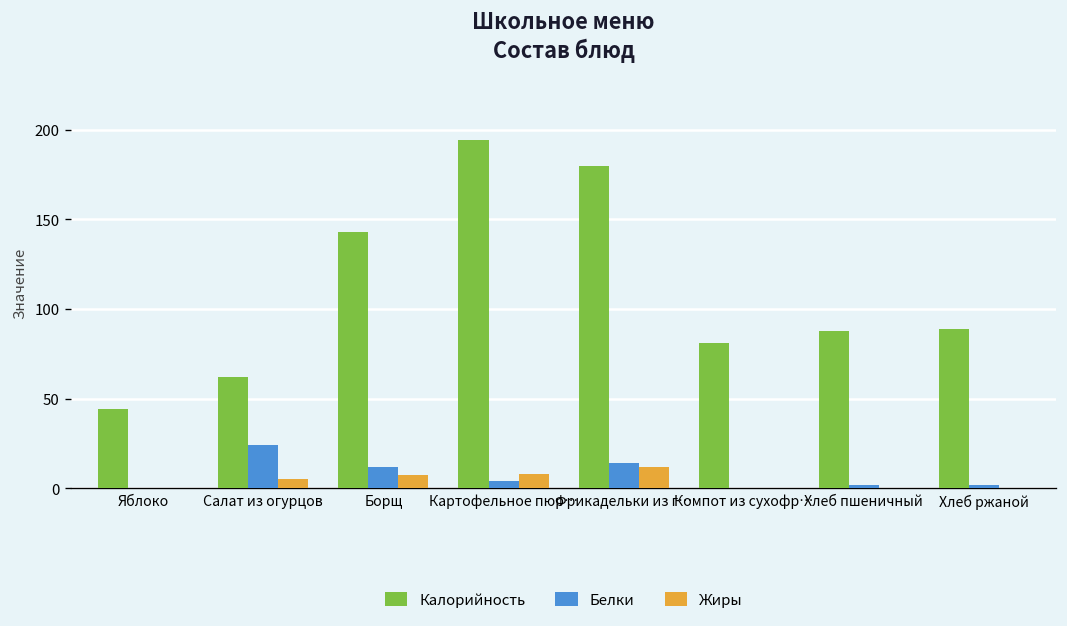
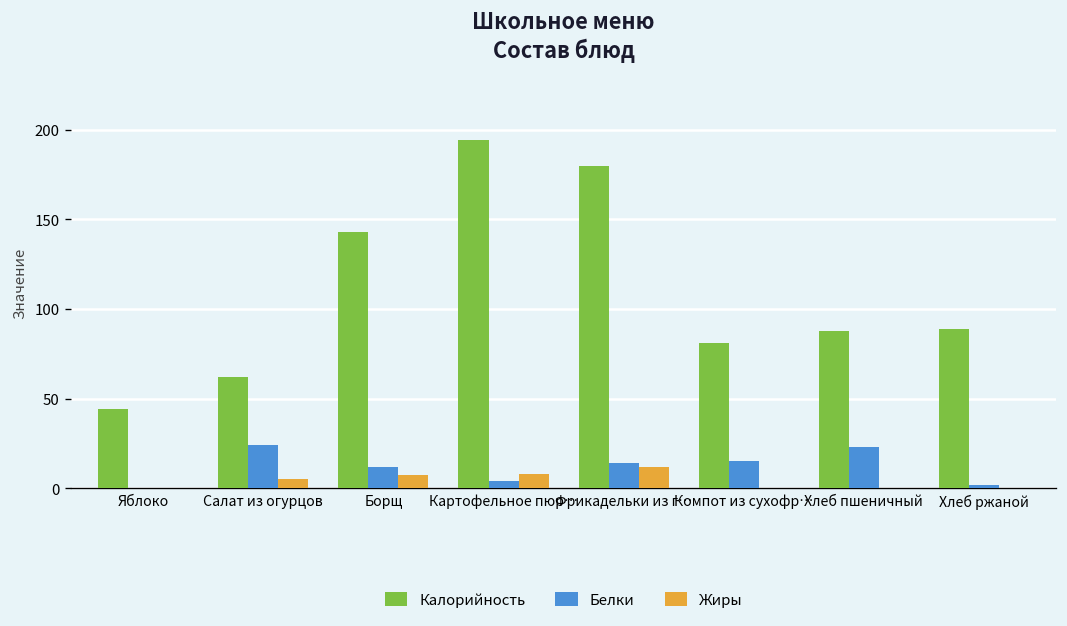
  {
    "Белки": {
      "Салат из огурцов": 24,
      "Борщ": 12,
-     "Компот из сухофр…": 1,
-     "Хлеб пшеничный": 2,
+     "Компот из сухофр…": 15,
+     "Хлеб пшеничный": 23,
      "Хлеб ржаной": 2
    }
  }
